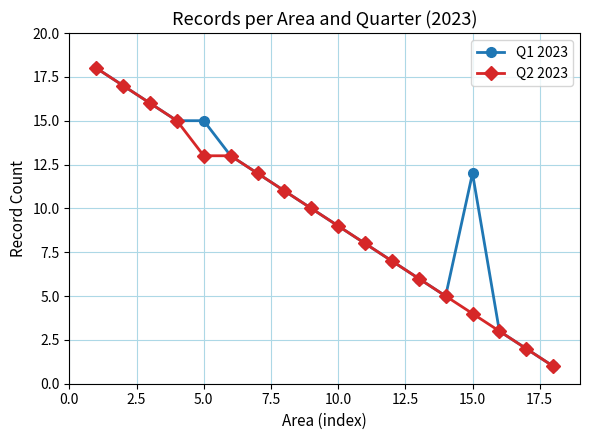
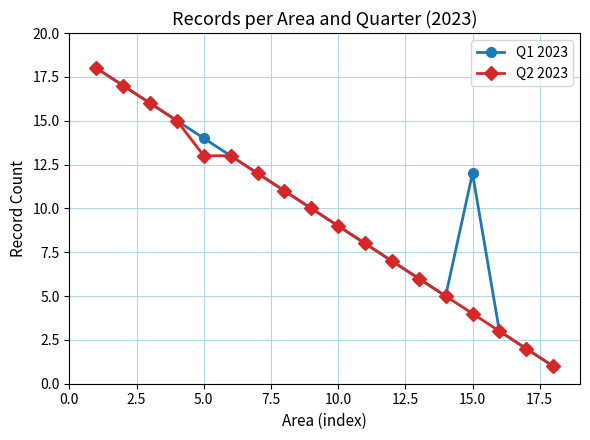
  {
    "Q1 2023": {
-     "5.0": 15,
+     "5.0": 14,
      "15.0": 12
    },
    "Q2 2023": {
      "5.0": 13,
      "15.0": 4
    }
  }
